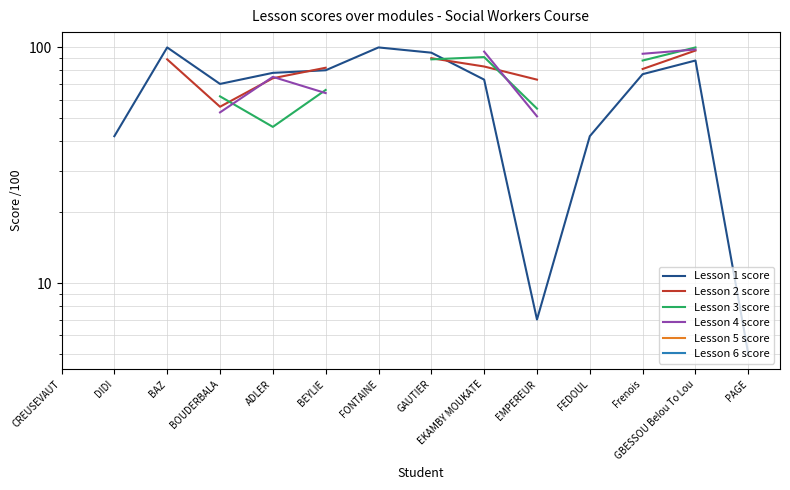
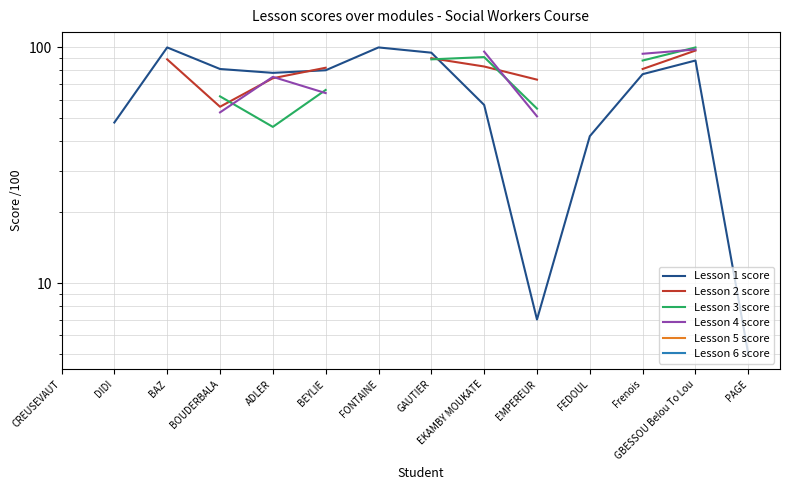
  {
    "Lesson 1 score": {
-     "DIDI": 42,
+     "DIDI": 48,
      "BAZ": 100,
-     "BOUDERBALA": 70,
+     "BOUDERBALA": 81,
      "ADLER": 78,
      "BEYLIE": 80,
      "FONTAINE": 100,
      "GAUTIER": 95,
-     "EKAMBY MOUKATE": 73,
+     "EKAMBY MOUKATE": 57,
      "EMPEREUR": 7,
      "FEDOUL": 42,
      "Frenois": 77,
      "GBESSOU Belou To Lou": 88
    },
    "Lesson 2 score": {
      "BAZ": 89,
      "BOUDERBALA": 56,
      "BEYLIE": 82,
      "EKAMBY MOUKATE": 83,
      "EMPEREUR": 73,
      "Frenois": 81
    },
    "Lesson 3 score": {
      "BOUDERBALA": 62,
      "ADLER": 46,
      "BEYLIE": 66,
      "EMPEREUR": 55,
      "Frenois": 88
    },
    "Lesson 4 score": {
      "BOUDERBALA": 53,
      "BEYLIE": 64,
      "EMPEREUR": 51,
      "Frenois": 94
    },
    "Lesson 5 score": {
      "BEYLIE": 56
    }
  }
